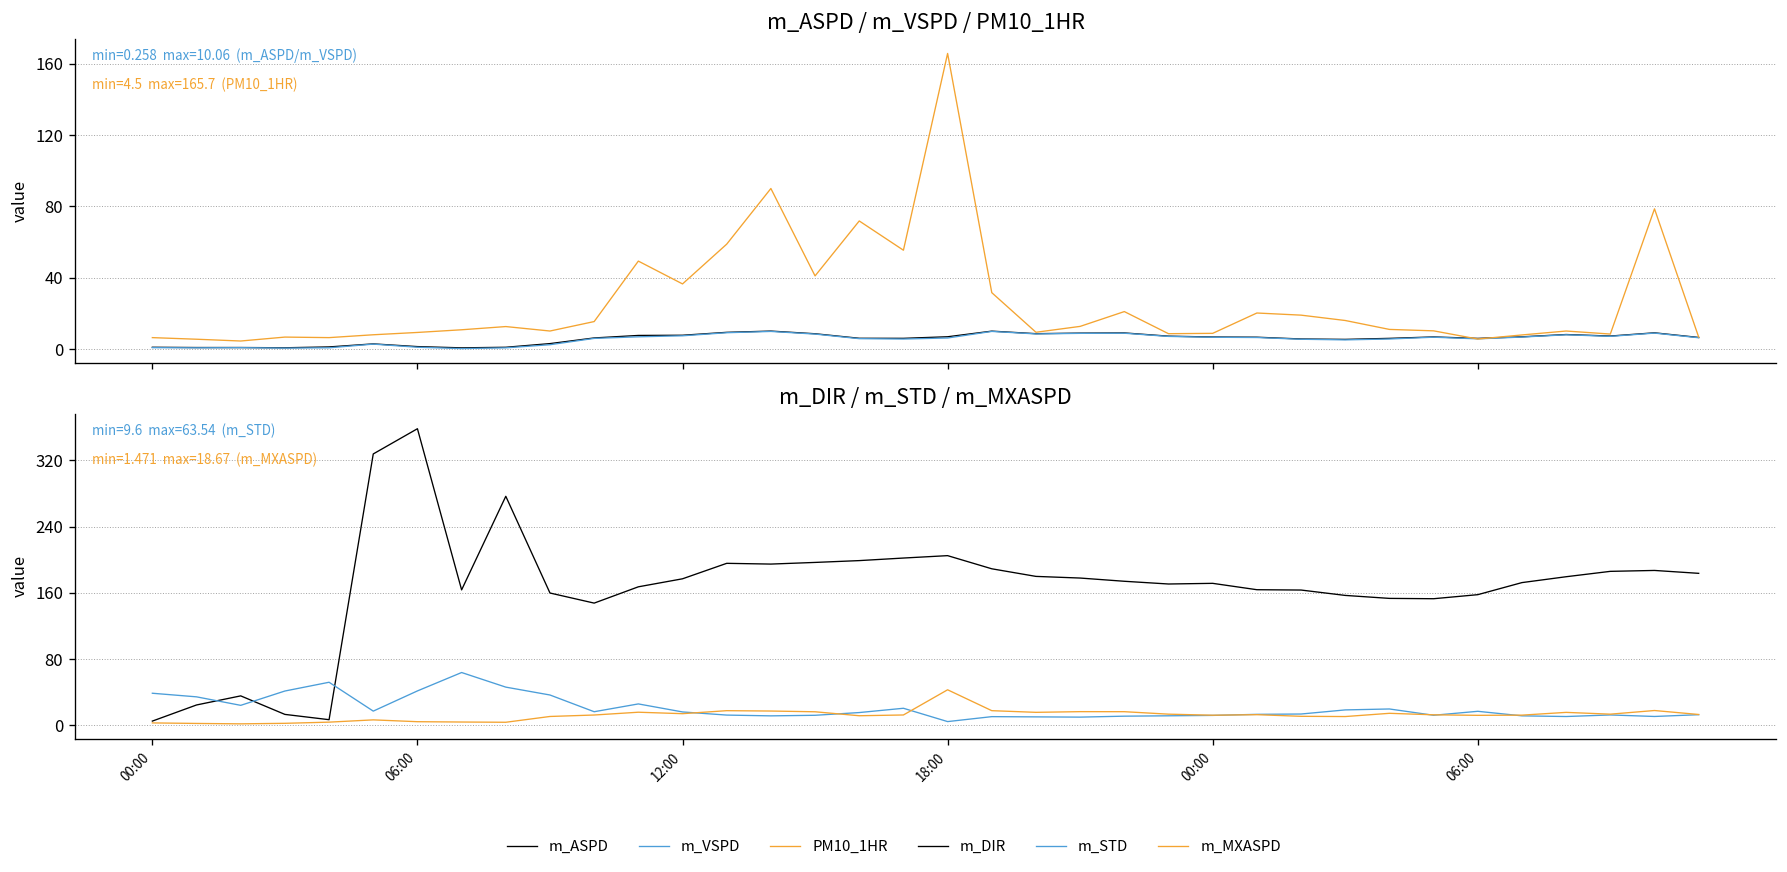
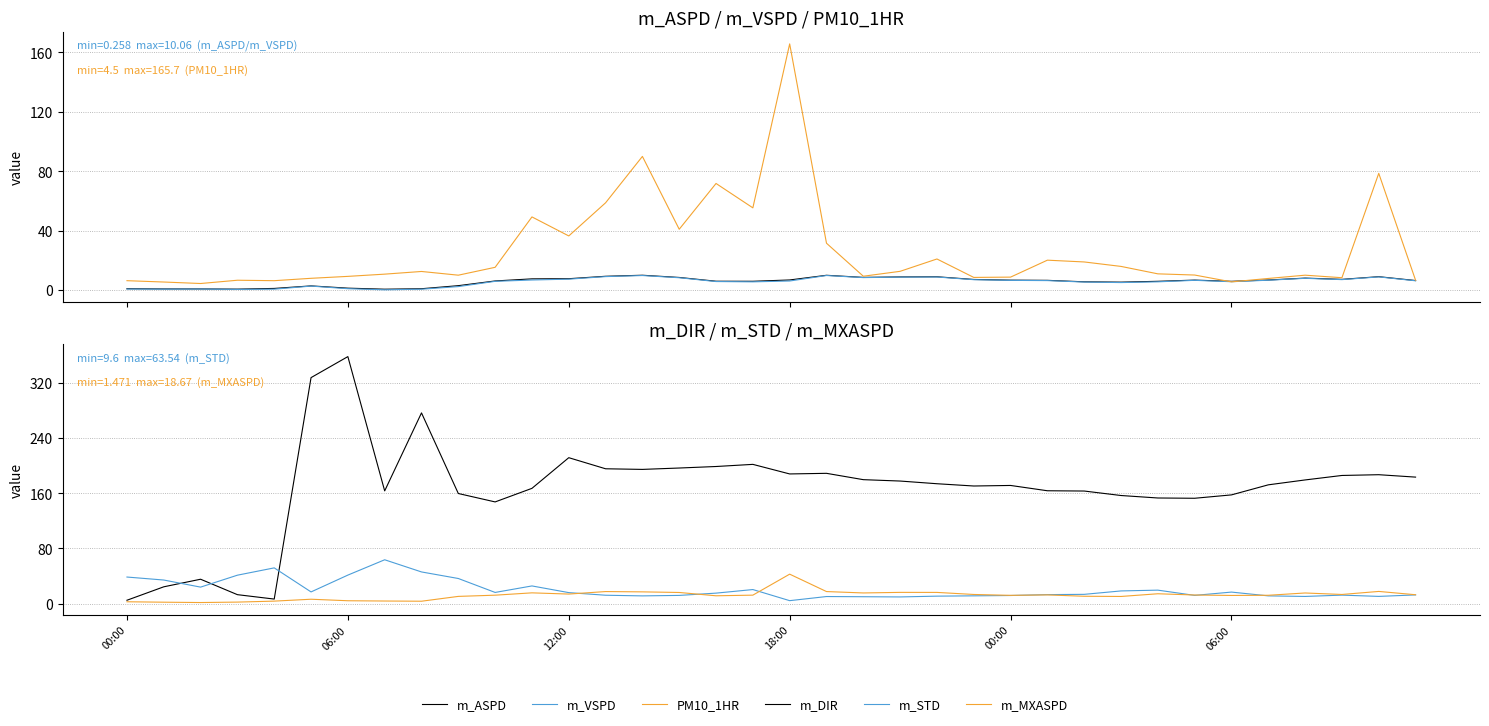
  {
    "m_DIR / m_STD / m_MXASPD": {
      "m_DIR": {
-       "12:00": 180,
-       "18:00": 200
+       "12:00": 210,
+       "18:00": 190
      },
      "m_STD": {
        "18:00": 0
      },
      "m_MXASPD": {
        "18:00": 40
      }
    }
  }
